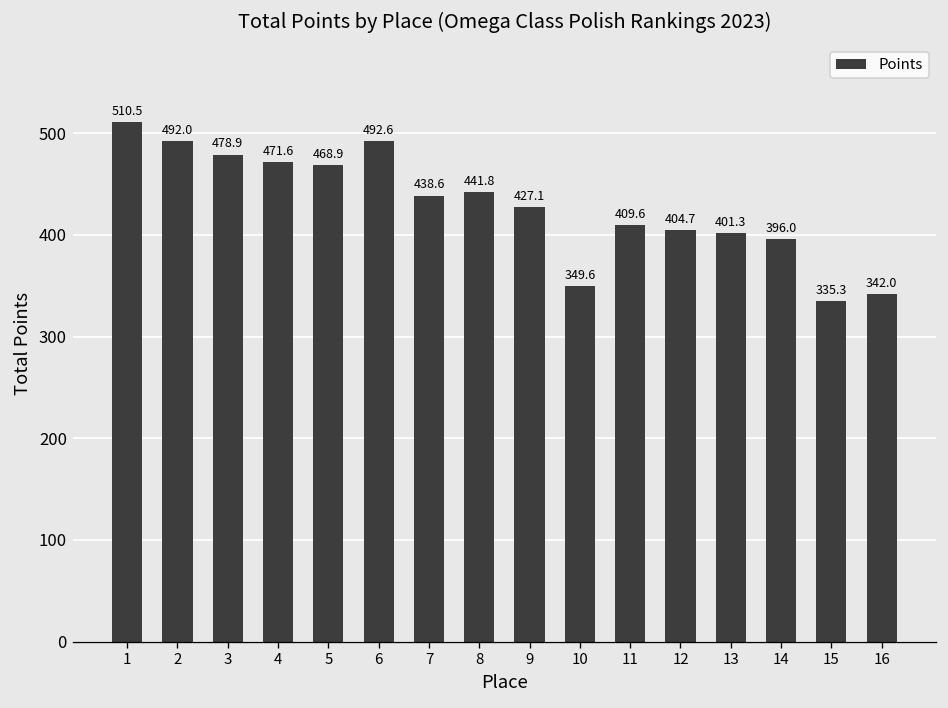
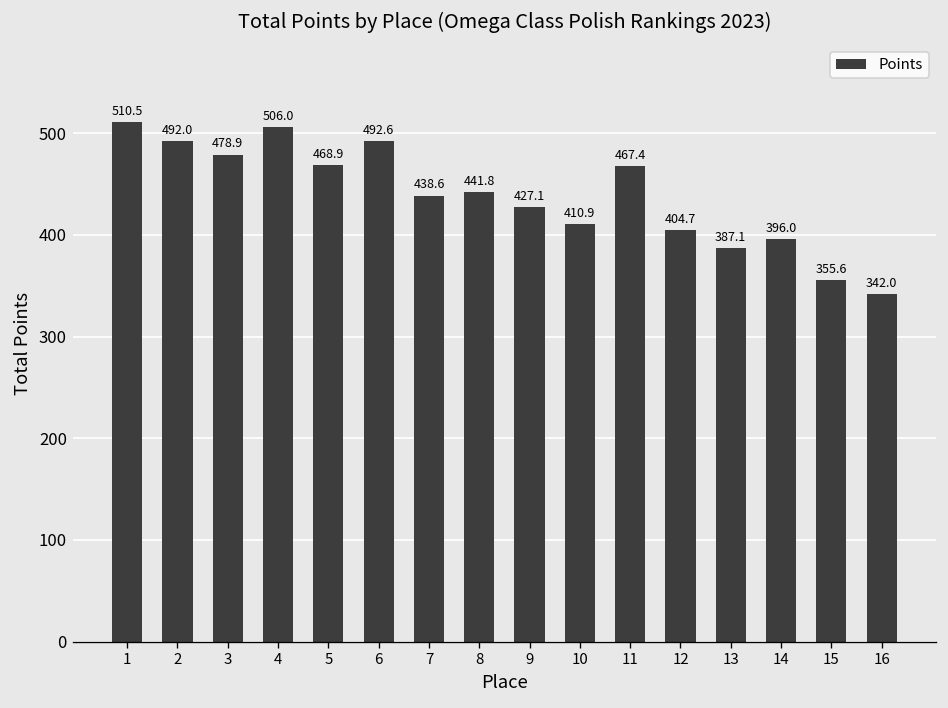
  {
    "1": 510.5,
    "2": 492.0,
    "3": 478.9,
-   "4": 471.6,
+   "4": 506.0,
    "5": 468.9,
    "6": 492.6,
    "7": 438.6,
    "8": 441.8,
    "9": 427.1,
-   "10": 349.6,
-   "11": 409.6,
+   "10": 410.9,
+   "11": 467.4,
    "12": 404.7,
-   "13": 401.3,
+   "13": 387.1,
    "14": 396.0,
-   "15": 335.3,
+   "15": 355.6,
    "16": 342.0
  }
